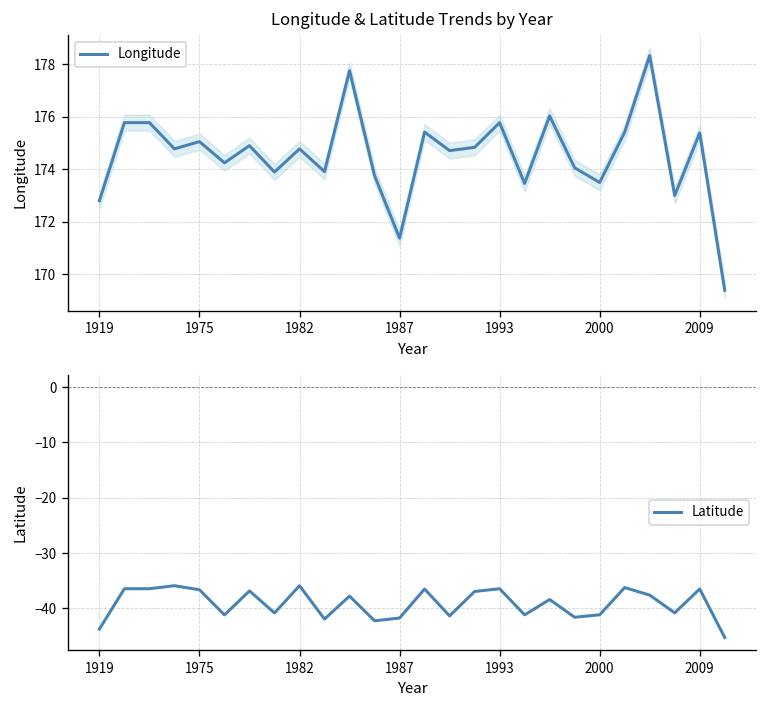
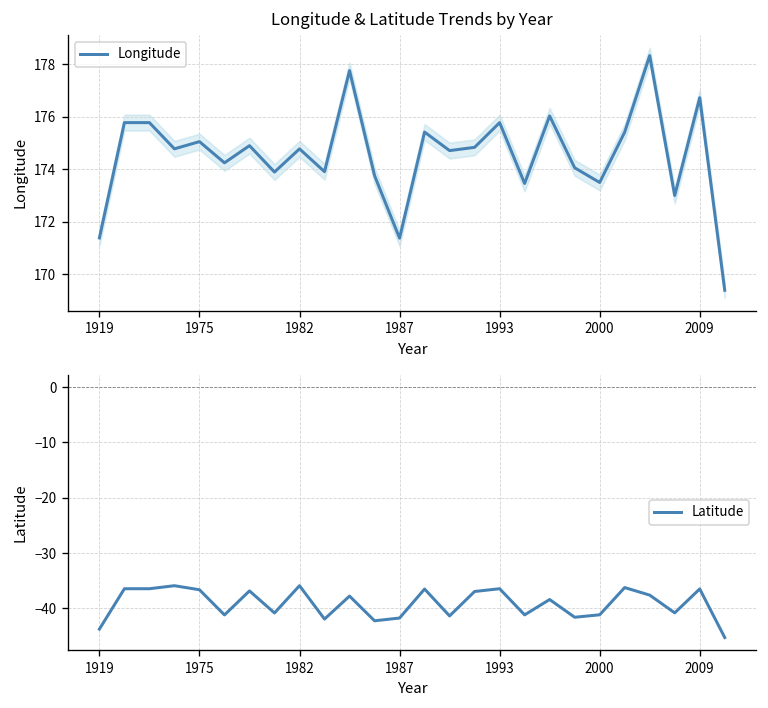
  {
    "Longitude & Latitude Trends by Year": {
      "Longitude": {
-       "1919": 172.8,
+       "1919": 171.4,
        "1975": 175.0,
        "1982": 174.8,
        "1987": 171.4,
        "1993": 175.8,
        "2000": 173.5,
-       "2009": 175.4
+       "2009": 176.7
      }
    }
  }
